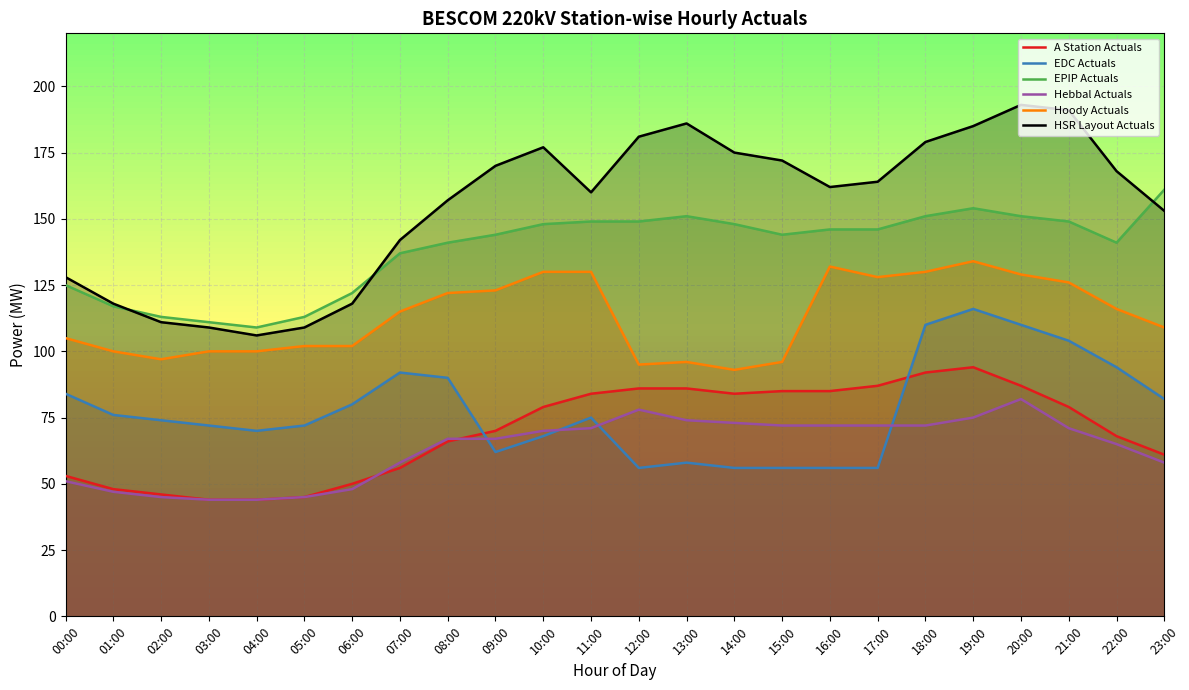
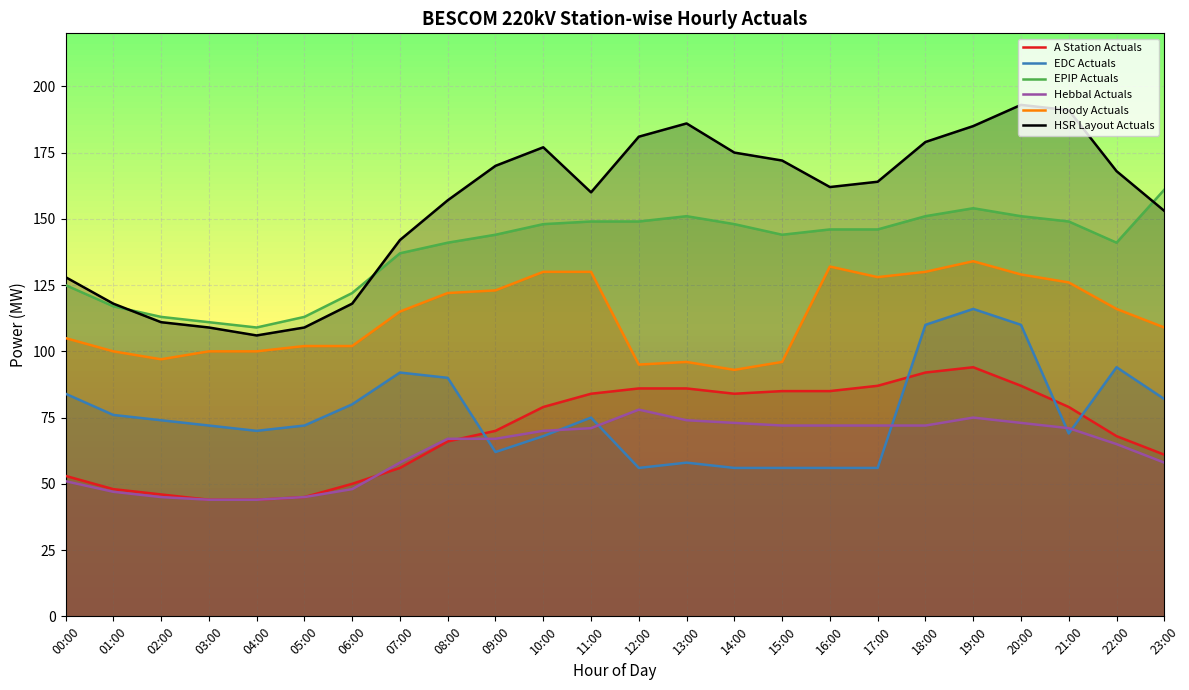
  {
    "A Station Actuals": {
      "00:00": 53,
      "01:00": 48,
      "02:00": 46,
      "06:00": 50,
      "07:00": 56,
      "08:00": 66,
      "09:00": 70,
      "10:00": 79,
      "11:00": 84,
      "12:00": 86,
      "13:00": 86,
      "14:00": 84,
      "15:00": 85,
      "16:00": 85,
      "17:00": 87,
      "18:00": 92,
      "19:00": 94,
      "20:00": 87,
      "21:00": 79,
      "22:00": 68,
      "23:00": 61
    },
    "EDC Actuals": {
      "00:00": 84,
      "01:00": 76,
      "02:00": 74,
      "03:00": 72,
      "04:00": 70,
      "05:00": 72,
      "06:00": 80,
      "07:00": 92,
      "08:00": 90,
      "09:00": 62,
      "10:00": 68,
      "11:00": 75,
      "12:00": 56,
      "13:00": 58,
      "14:00": 56,
      "15:00": 56,
      "16:00": 56,
      "17:00": 56,
      "18:00": 110,
      "19:00": 116,
      "20:00": 110,
-     "21:00": 104,
+     "21:00": 69,
      "22:00": 94,
      "23:00": 82
    },
    "EPIP Actuals": {
      "00:00": 125,
      "01:00": 117,
      "02:00": 113,
      "03:00": 111,
      "04:00": 109,
      "05:00": 113,
      "06:00": 122,
      "07:00": 137,
      "08:00": 141,
      "09:00": 144,
      "10:00": 148,
      "11:00": 149,
      "12:00": 149,
      "13:00": 151,
      "14:00": 148,
      "15:00": 144,
      "16:00": 146,
      "17:00": 146,
      "18:00": 151,
      "19:00": 154,
      "20:00": 151,
      "21:00": 149,
      "22:00": 141,
      "23:00": 161
    },
    "Hebbal Actuals": {
      "00:00": 51,
      "01:00": 47,
      "02:00": 45,
      "06:00": 48,
      "07:00": 58,
      "08:00": 67,
      "09:00": 67,
      "10:00": 70,
      "11:00": 71,
      "12:00": 78,
      "13:00": 74,
      "14:00": 73,
      "15:00": 72,
      "16:00": 72,
      "17:00": 72,
      "18:00": 72,
      "19:00": 75,
-     "20:00": 82,
+     "20:00": 73,
      "21:00": 71,
      "22:00": 65,
      "23:00": 58
    },
    "Hoody Actuals": {
      "00:00": 105,
      "01:00": 100,
      "02:00": 97,
      "03:00": 100,
      "04:00": 100,
      "05:00": 102,
      "06:00": 102,
      "07:00": 115,
      "08:00": 122,
      "09:00": 123,
      "10:00": 130,
      "11:00": 130,
      "12:00": 95,
      "13:00": 96,
      "14:00": 93,
      "15:00": 96,
      "16:00": 132,
      "17:00": 128,
      "18:00": 130,
      "19:00": 134,
      "20:00": 129,
      "21:00": 126,
      "22:00": 116,
      "23:00": 109
    },
    "HSR Layout Actuals": {
      "00:00": 128,
      "01:00": 118,
      "02:00": 111,
      "03:00": 109,
      "04:00": 106,
      "05:00": 109,
      "06:00": 118,
      "07:00": 142,
      "08:00": 157,
      "09:00": 170,
      "10:00": 177,
      "11:00": 160,
      "12:00": 181,
      "13:00": 186,
      "14:00": 175,
      "15:00": 172,
      "16:00": 162,
      "17:00": 164,
      "18:00": 179,
      "19:00": 185,
      "22:00": 168,
      "23:00": 153
    }
  }
